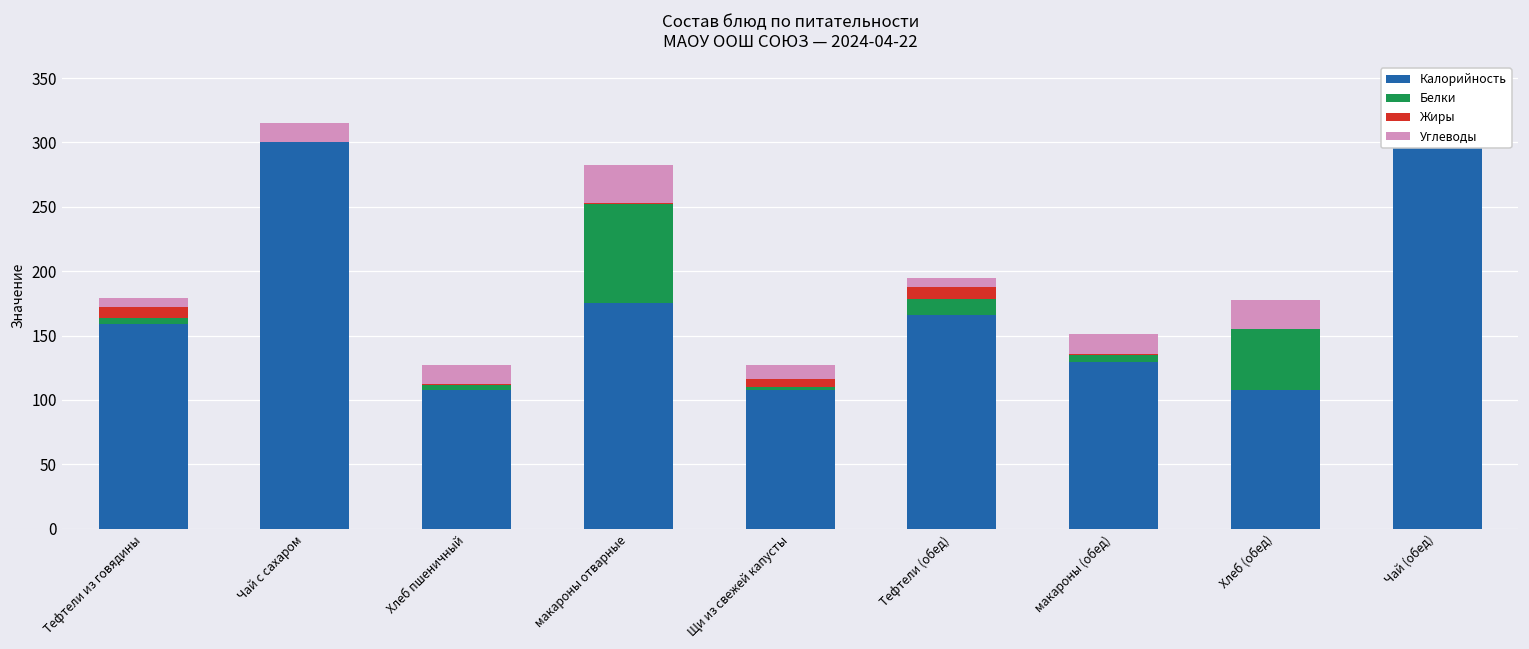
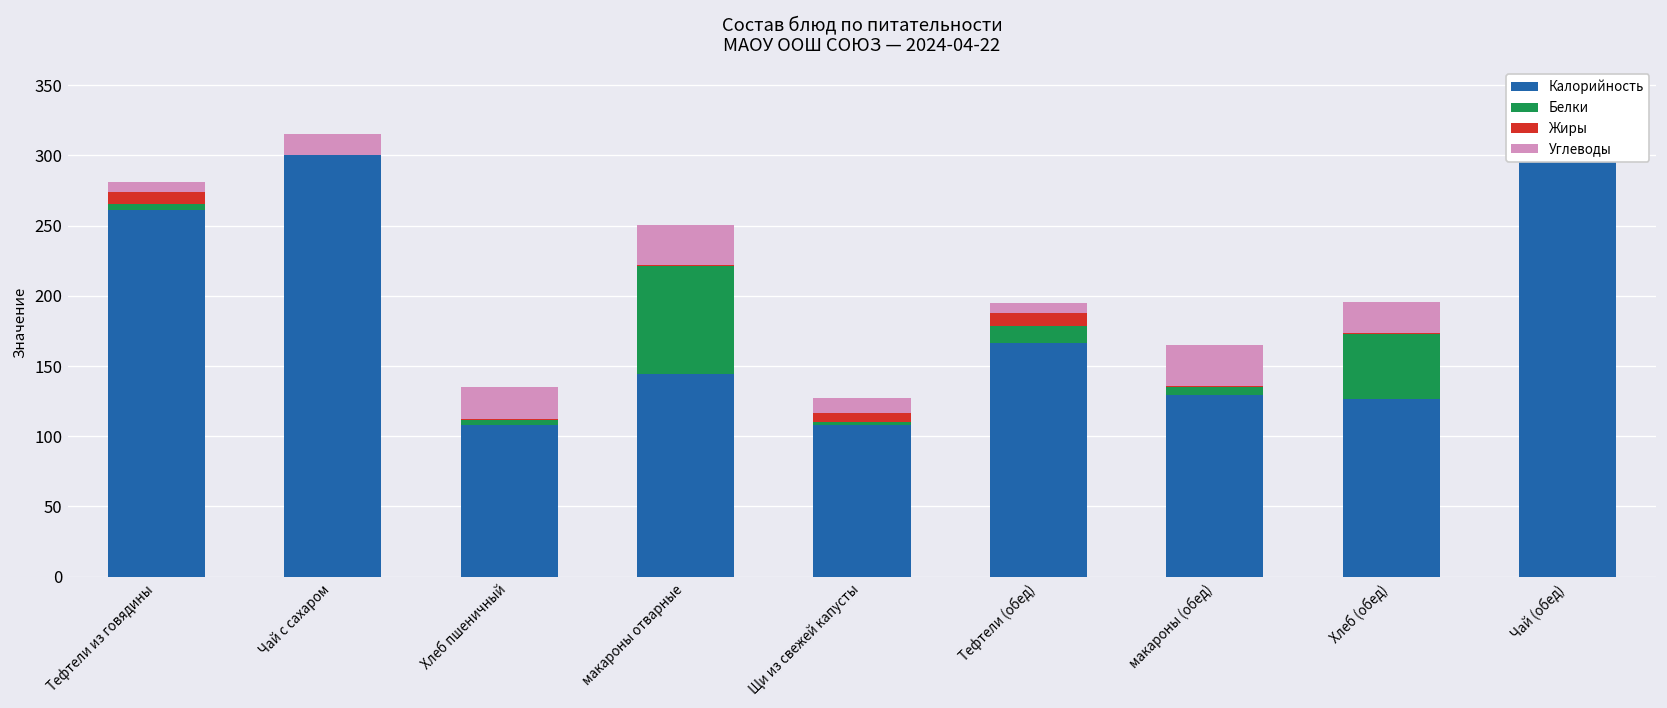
  {
    "Калорийность": {
-     "Тефтели из говядины": 159,
+     "Тефтели из говядины": 261,
      "Чай с сахаром": 300,
      "Хлеб пшеничный": 108,
-     "макароны отварные": 176,
+     "макароны отварные": 144,
      "Щи из свежей капусты": 108,
      "Тефтели (обед)": 166,
      "макароны (обед)": 129,
-     "Хлеб (обед)": 108,
+     "Хлеб (обед)": 126,
      "Чай (обед)": 300
    },
    "Белки": {
      "Тефтели из говядины": 4,
      "Хлеб пшеничный": 4,
      "макароны отварные": 77,
      "Тефтели (обед)": 13,
      "макароны (обед)": 6,
      "Хлеб (обед)": 47
    },
    "Жиры": {
      "Тефтели из говядины": 9,
      "Чай с сахаром": 0,
      "Щи из свежей капусты": 6,
      "Тефтели (обед)": 9,
      "Чай (обед)": 0
    },
    "Углеводы": {
      "Тефтели из говядины": 7,
      "Чай с сахаром": 15,
-     "Хлеб пшеничный": 15,
+     "Хлеб пшеничный": 23,
      "макароны отварные": 29,
      "Щи из свежей капусты": 11,
      "Тефтели (обед)": 7,
-     "макароны (обед)": 15,
+     "макароны (обед)": 29,
      "Хлеб (обед)": 23
    }
  }
